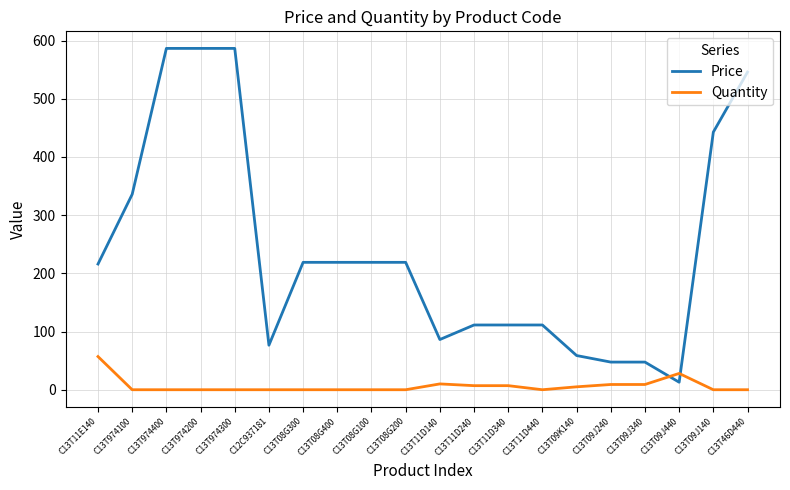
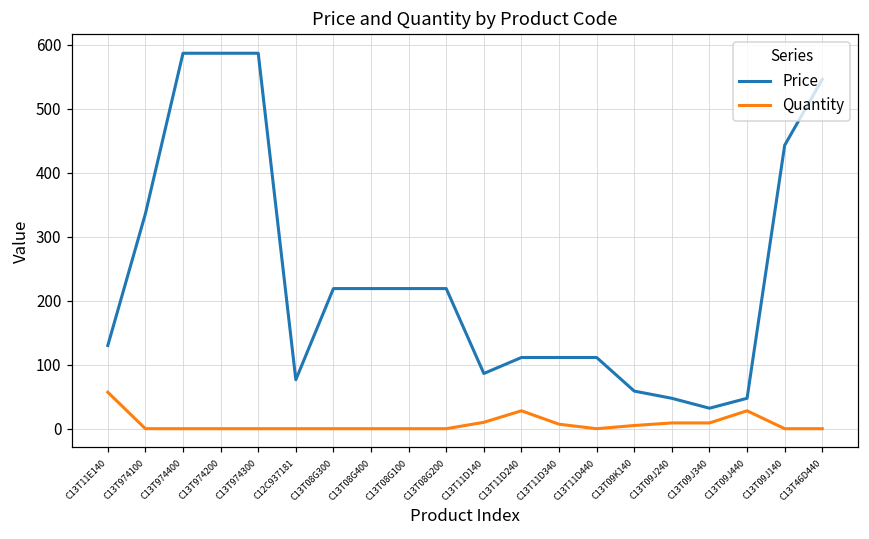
  {
    "Price": {
-     "C13T11E140": 220,
+     "C13T11E140": 130,
      "C13T974100": 340,
      "C13T974400": 590,
      "C13T974200": 590,
      "C13T974300": 590,
      "C12C937181": 80,
      "C13T08G300": 220,
      "C13T08G400": 220,
      "C13T08G100": 220,
      "C13T08G200": 220,
      "C13T11D140": 90,
      "C13T11D240": 110,
      "C13T11D340": 110,
      "C13T11D440": 110,
      "C13T09K140": 60,
      "C13T09J240": 50,
-     "C13T09J340": 50,
-     "C13T09J440": 10,
+     "C13T09J340": 30,
+     "C13T09J440": 50,
      "C13T09J140": 440
    },
    "Quantity": {
      "C13T11E140": 60,
      "C13T974100": 0,
      "C13T974400": 0,
      "C13T974200": 0,
      "C13T974300": 0,
      "C12C937181": 0,
      "C13T08G300": 0,
      "C13T08G400": 0,
      "C13T08G100": 0,
      "C13T08G200": 0,
      "C13T11D140": 10,
-     "C13T11D240": 10,
+     "C13T11D240": 30,
      "C13T11D340": 10,
      "C13T11D440": 0,
      "C13T09K140": 10,
      "C13T09J240": 10,
      "C13T09J340": 10,
      "C13T09J440": 30,
      "C13T09J140": 0,
      "C13T46D440": 0
    }
  }
